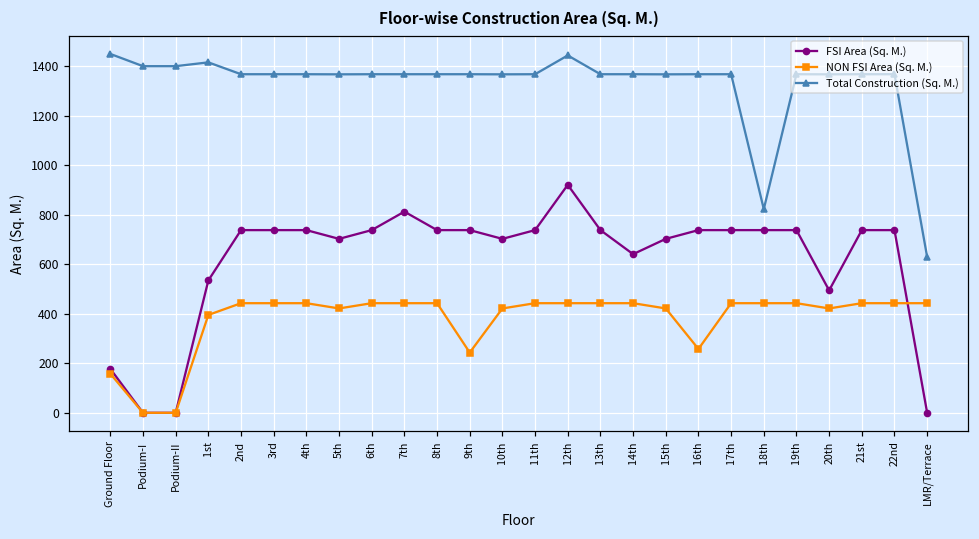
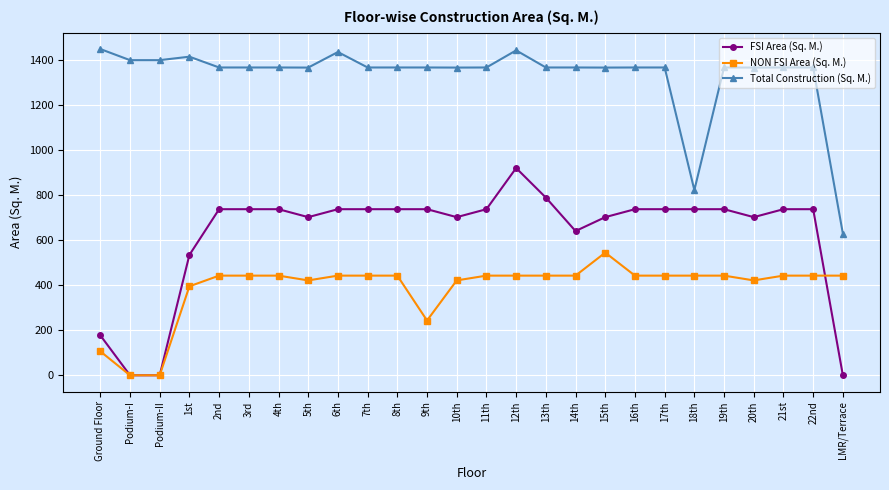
  {
    "FSI Area (Sq. M.)": {
      "Ground Floor": 180,
      "1st": 530,
      "2nd": 740,
      "3rd": 740,
      "4th": 740,
      "5th": 700,
      "6th": 740,
-     "7th": 810,
+     "7th": 740,
      "8th": 740,
      "9th": 740,
      "10th": 700,
      "11th": 740,
      "12th": 920,
-     "13th": 740,
+     "13th": 790,
      "14th": 640,
      "15th": 700,
      "16th": 740,
      "17th": 740,
      "18th": 740,
      "19th": 740,
-     "20th": 490,
+     "20th": 700,
      "21st": 740,
      "22nd": 740,
      "LMR/Terrace": 0
    },
    "NON FSI Area (Sq. M.)": {
-     "Ground Floor": 160,
+     "Ground Floor": 110,
      "1st": 400,
      "2nd": 440,
      "3rd": 440,
      "4th": 440,
      "5th": 420,
      "6th": 440,
      "7th": 440,
      "8th": 440,
      "9th": 240,
      "10th": 420,
      "11th": 440,
      "12th": 440,
      "13th": 440,
      "14th": 440,
-     "15th": 420,
-     "16th": 260,
+     "15th": 540,
+     "16th": 440,
      "17th": 440,
      "18th": 440,
      "19th": 440,
      "20th": 420,
      "21st": 440,
      "22nd": 440,
      "LMR/Terrace": 440
    },
    "Total Construction (Sq. M.)": {
      "Ground Floor": 1450,
      "Podium-I": 1400,
      "Podium-II": 1400,
      "1st": 1420,
      "2nd": 1370,
      "3rd": 1370,
      "4th": 1370,
      "5th": 1370,
-     "6th": 1370,
+     "6th": 1440,
      "7th": 1370,
      "8th": 1370,
      "9th": 1370,
      "10th": 1370,
      "11th": 1370,
      "12th": 1440,
      "13th": 1370,
      "14th": 1370,
      "15th": 1370,
      "16th": 1370,
      "17th": 1370,
      "18th": 820,
      "LMR/Terrace": 630
    }
  }
